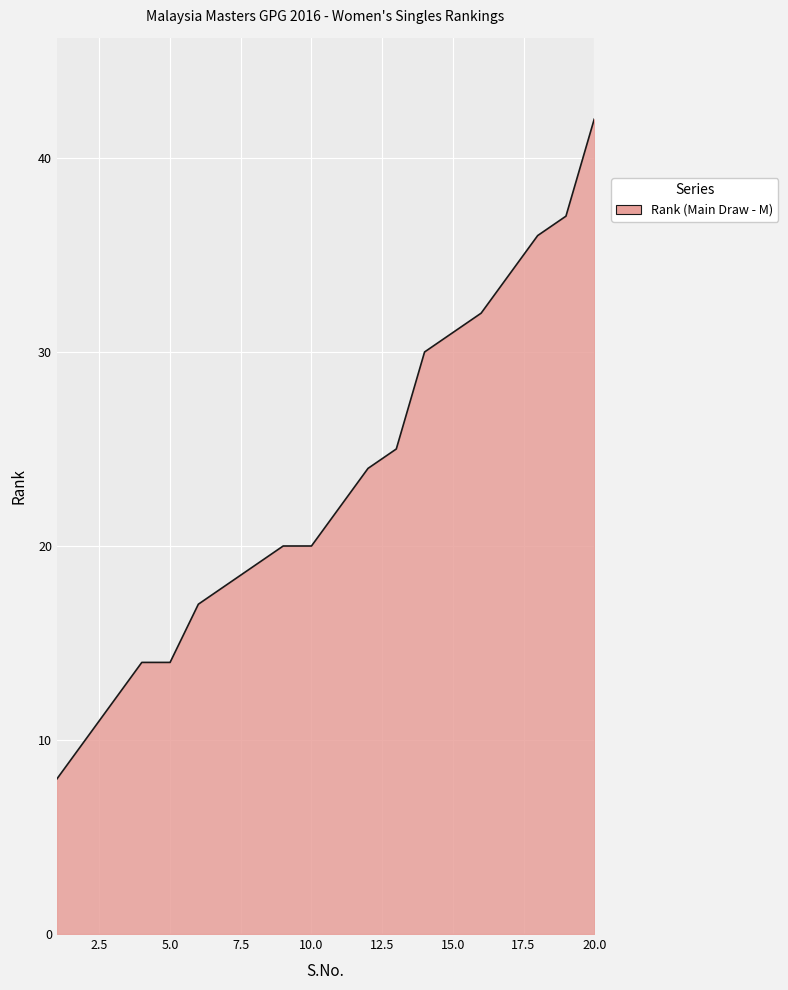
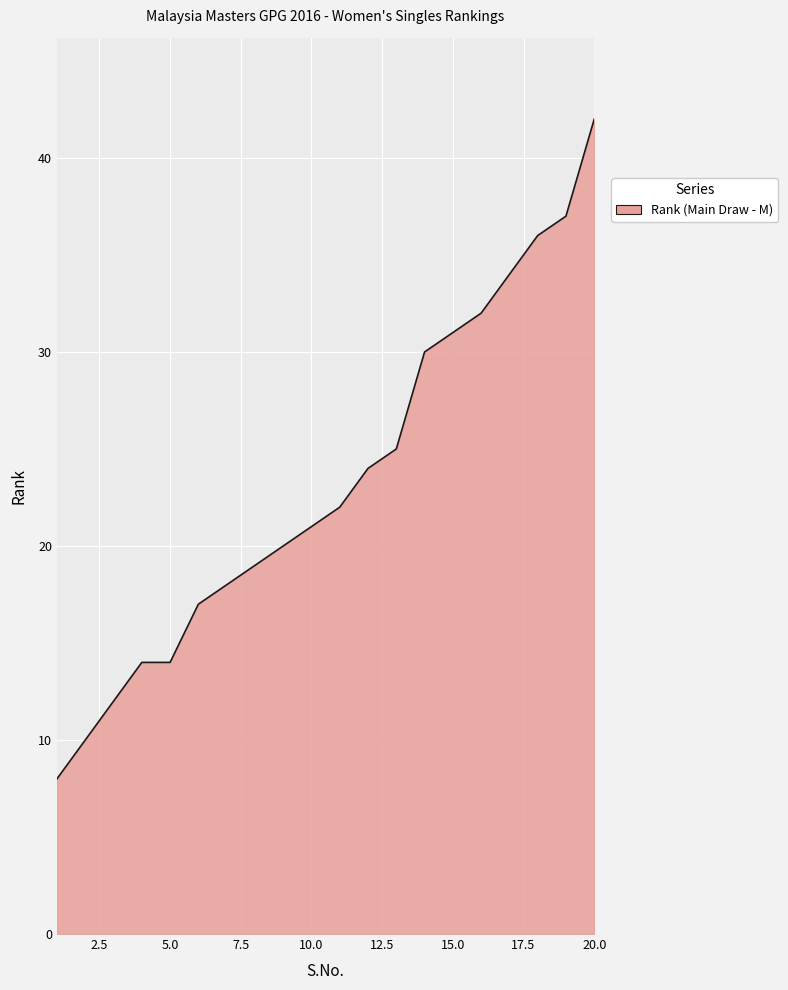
  {
    "5.0": 14,
-   "10.0": 20,
+   "10.0": 21,
    "15.0": 31,
    "20.0": 42
  }
